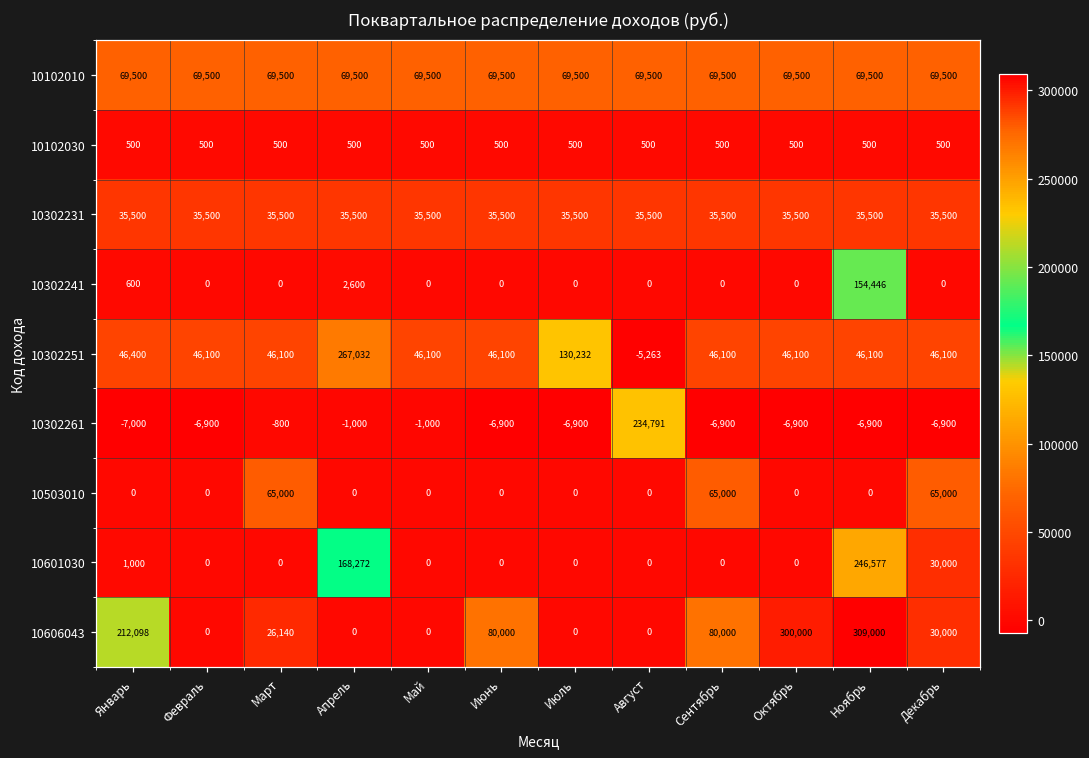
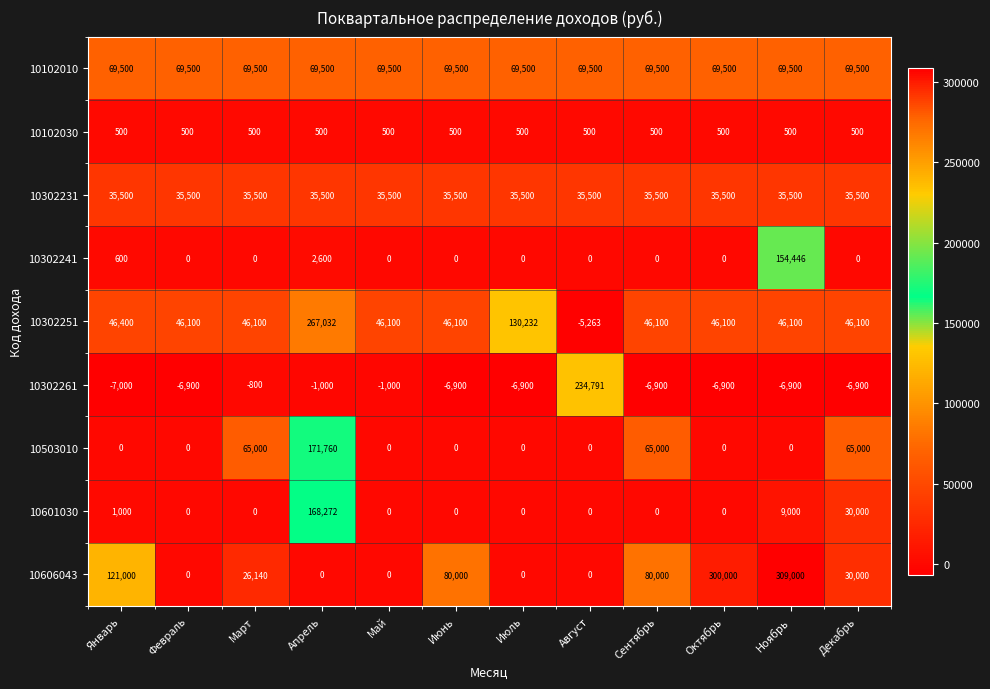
  {
    "10102010": {
      "Январь": "69,500",
      "Февраль": "69,500",
      "Март": "69,500",
      "Апрель": "69,500",
      "Май": "69,500",
      "Июнь": "69,500",
      "Июль": "69,500",
      "Август": "69,500",
      "Сентябрь": "69,500",
      "Октябрь": "69,500",
      "Ноябрь": "69,500",
      "Декабрь": "69,500"
    },
    "10102030": {
      "Январь": "500",
      "Февраль": "500",
      "Март": "500",
      "Апрель": "500",
      "Май": "500",
      "Июнь": "500",
      "Июль": "500",
      "Август": "500",
      "Сентябрь": "500",
      "Октябрь": "500",
      "Ноябрь": "500",
      "Декабрь": "500"
    },
    "10302231": {
      "Январь": "35,500",
      "Февраль": "35,500",
      "Март": "35,500",
      "Апрель": "35,500",
      "Май": "35,500",
      "Июнь": "35,500",
      "Июль": "35,500",
      "Август": "35,500",
      "Сентябрь": "35,500",
      "Октябрь": "35,500",
      "Ноябрь": "35,500",
      "Декабрь": "35,500"
    },
    "10302241": {
      "Январь": "600",
      "Февраль": "0",
      "Март": "0",
      "Апрель": "2,600",
      "Май": "0",
      "Июнь": "0",
      "Июль": "0",
      "Август": "0",
      "Сентябрь": "0",
      "Октябрь": "0",
      "Ноябрь": "154,446",
      "Декабрь": "0"
    },
    "10302251": {
      "Январь": "46,400",
      "Февраль": "46,100",
      "Март": "46,100",
      "Апрель": "267,032",
      "Май": "46,100",
      "Июнь": "46,100",
      "Июль": "130,232",
      "Август": "-5,263",
      "Сентябрь": "46,100",
      "Октябрь": "46,100",
      "Ноябрь": "46,100",
      "Декабрь": "46,100"
    },
    "10302261": {
      "Январь": "-7,000",
      "Февраль": "-6,900",
      "Март": "-800",
      "Апрель": "-1,000",
      "Май": "-1,000",
      "Июнь": "-6,900",
      "Июль": "-6,900",
      "Август": "234,791",
      "Сентябрь": "-6,900",
      "Октябрь": "-6,900",
      "Ноябрь": "-6,900",
      "Декабрь": "-6,900"
    },
    "10503010": {
      "Январь": "0",
      "Февраль": "0",
      "Март": "65,000",
-     "Апрель": "0",
+     "Апрель": "171,760",
      "Май": "0",
      "Июнь": "0",
      "Июль": "0",
      "Август": "0",
      "Сентябрь": "65,000",
      "Октябрь": "0",
      "Ноябрь": "0",
      "Декабрь": "65,000"
    },
    "10601030": {
      "Январь": "1,000",
      "Февраль": "0",
      "Март": "0",
      "Апрель": "168,272",
      "Май": "0",
      "Июнь": "0",
      "Июль": "0",
      "Август": "0",
      "Сентябрь": "0",
      "Октябрь": "0",
-     "Ноябрь": "246,577",
+     "Ноябрь": "9,000",
      "Декабрь": "30,000"
    },
    "10606043": {
-     "Январь": "212,098",
+     "Январь": "121,000",
      "Февраль": "0",
      "Март": "26,140",
      "Апрель": "0",
      "Май": "0",
      "Июнь": "80,000",
      "Июль": "0",
      "Август": "0",
      "Сентябрь": "80,000",
      "Октябрь": "300,000",
      "Ноябрь": "309,000",
      "Декабрь": "30,000"
    }
  }
